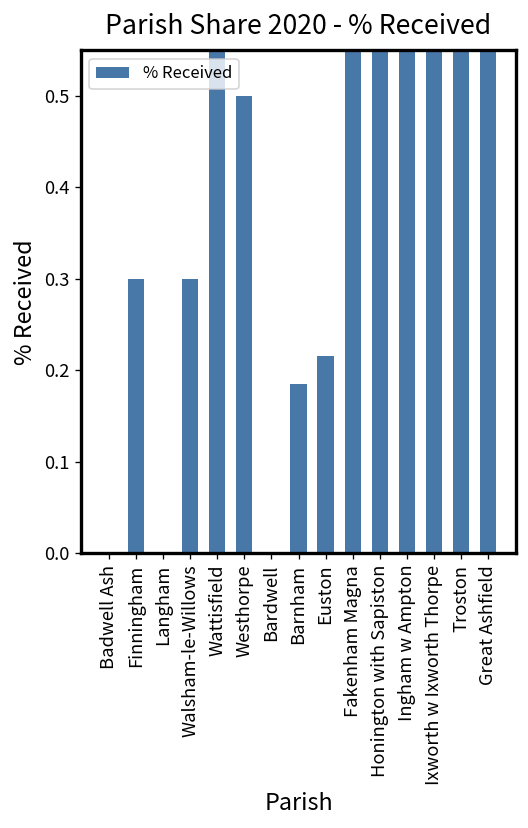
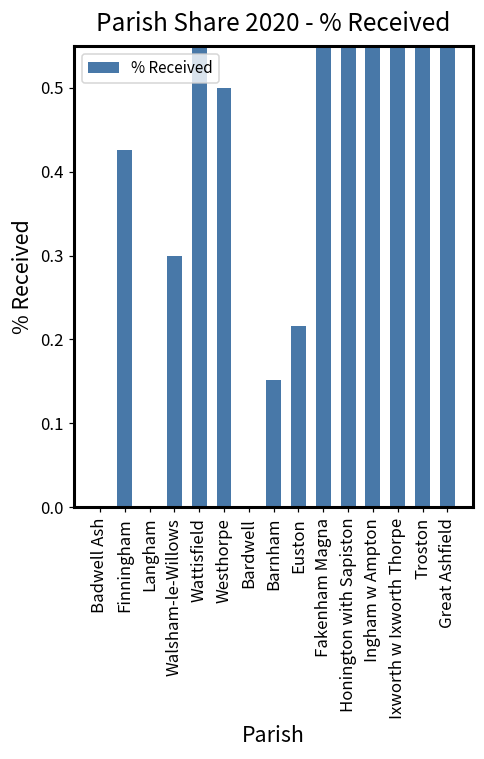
  {
    "Badwell Ash": 0.00,
-   "Finningham": 0.30,
+   "Finningham": 0.43,
    "Langham": 0.00,
    "Walsham-le-Willows": 0.30,
    "Westhorpe": 0.50,
    "Bardwell": 0.00,
-   "Barnham": 0.19,
+   "Barnham": 0.15,
    "Euston": 0.22
  }
